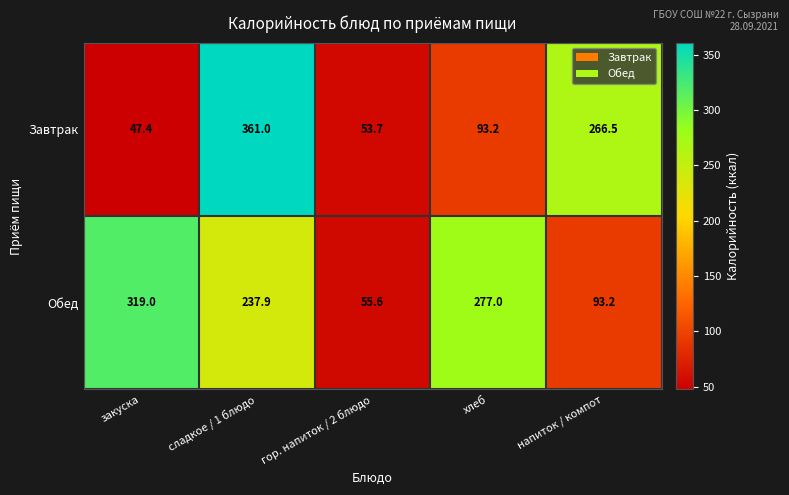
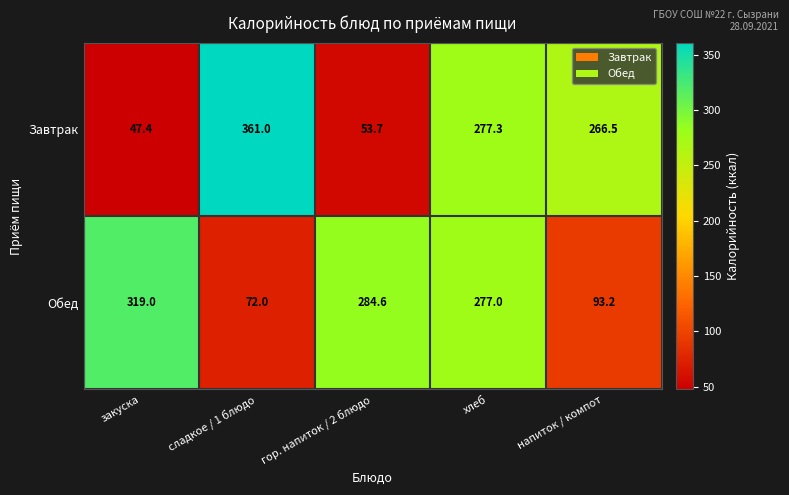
  {
    "Завтрак": {
      "закуска": 47.4,
      "сладкое / 1 блюдо": 361.0,
      "гор. напиток / 2 блюдо": 53.7,
-     "хлеб": 93.2,
+     "хлеб": 277.3,
      "напиток / компот": 266.5
    },
    "Обед": {
      "закуска": 319.0,
-     "сладкое / 1 блюдо": 237.9,
-     "гор. напиток / 2 блюдо": 55.6,
+     "сладкое / 1 блюдо": 72.0,
+     "гор. напиток / 2 блюдо": 284.6,
      "хлеб": 277.0,
      "напиток / компот": 93.2
    }
  }
